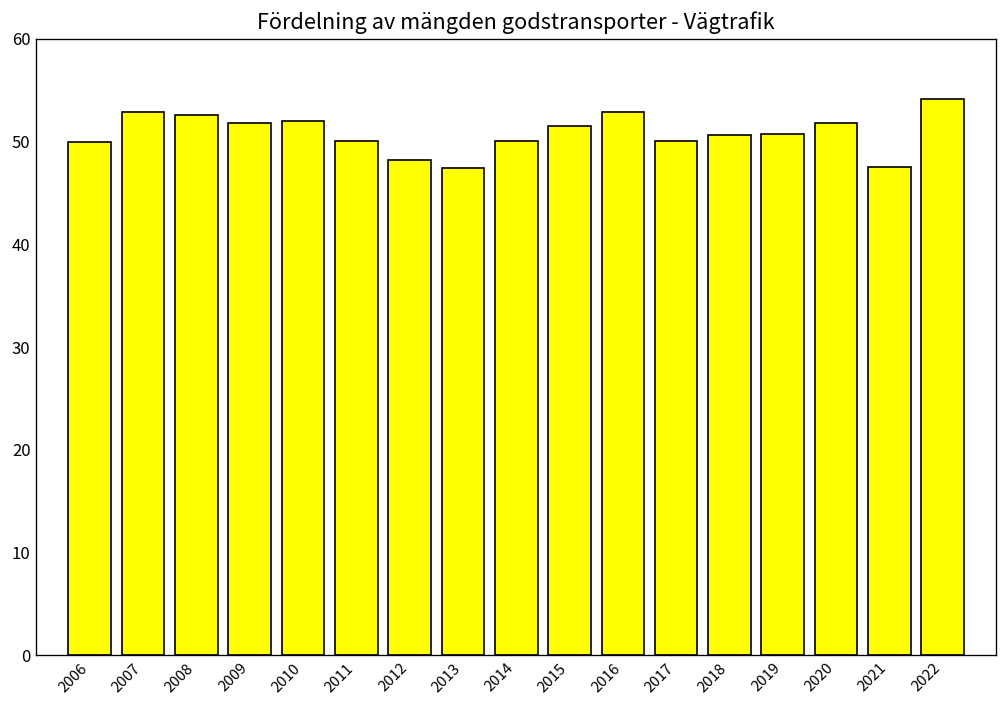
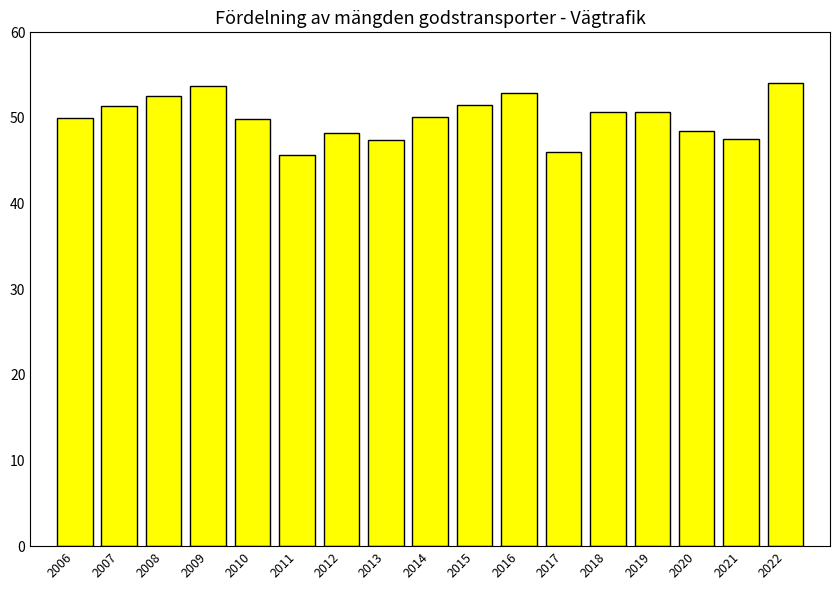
  {
    "2006": 50,
-   "2007": 53,
+   "2007": 51,
    "2008": 53,
-   "2009": 52,
-   "2010": 52,
-   "2011": 50,
+   "2009": 54,
+   "2010": 50,
+   "2011": 46,
    "2012": 48,
    "2013": 47,
    "2014": 50,
    "2015": 52,
    "2016": 53,
-   "2017": 50,
+   "2017": 46,
    "2018": 51,
    "2019": 51,
-   "2020": 52,
+   "2020": 48,
    "2021": 48,
    "2022": 54
  }
